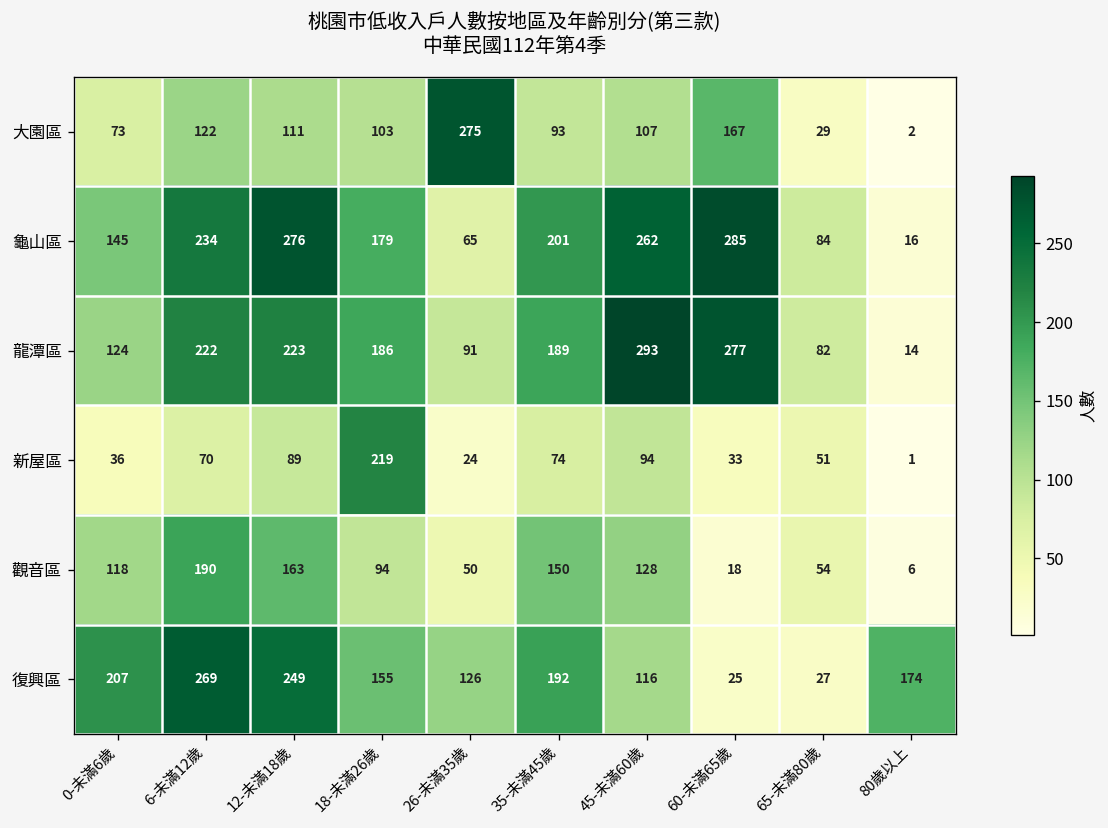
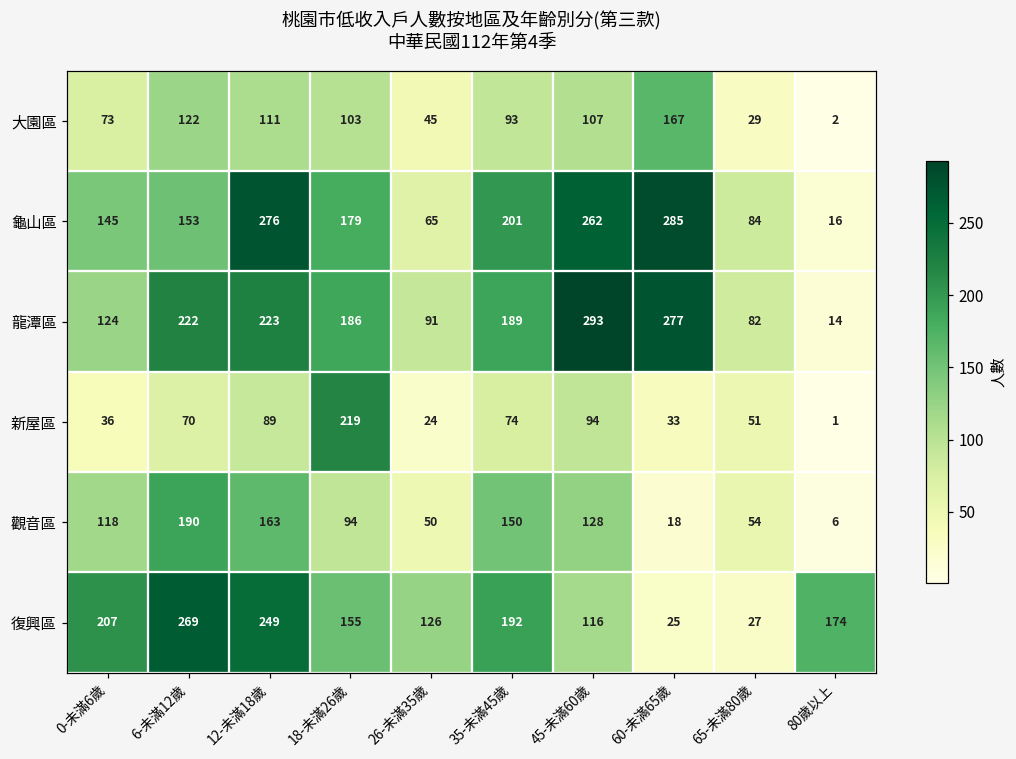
  {
    "大園區": {
      "0-未滿6歲": 73,
      "6-未滿12歲": 122,
      "12-未滿18歲": 111,
      "18-未滿26歲": 103,
-     "26-未滿35歲": 275,
+     "26-未滿35歲": 45,
      "35-未滿45歲": 93,
      "45-未滿60歲": 107,
      "60-未滿65歲": 167,
      "65-未滿80歲": 29,
      "80歲以上": 2
    },
    "龜山區": {
      "0-未滿6歲": 145,
-     "6-未滿12歲": 234,
+     "6-未滿12歲": 153,
      "12-未滿18歲": 276,
      "18-未滿26歲": 179,
      "26-未滿35歲": 65,
      "35-未滿45歲": 201,
      "45-未滿60歲": 262,
      "60-未滿65歲": 285,
      "65-未滿80歲": 84,
      "80歲以上": 16
    },
    "龍潭區": {
      "0-未滿6歲": 124,
      "6-未滿12歲": 222,
      "12-未滿18歲": 223,
      "18-未滿26歲": 186,
      "26-未滿35歲": 91,
      "35-未滿45歲": 189,
      "45-未滿60歲": 293,
      "60-未滿65歲": 277,
      "65-未滿80歲": 82,
      "80歲以上": 14
    },
    "新屋區": {
      "0-未滿6歲": 36,
      "6-未滿12歲": 70,
      "12-未滿18歲": 89,
      "18-未滿26歲": 219,
      "26-未滿35歲": 24,
      "35-未滿45歲": 74,
      "45-未滿60歲": 94,
      "60-未滿65歲": 33,
      "65-未滿80歲": 51,
      "80歲以上": 1
    },
    "觀音區": {
      "0-未滿6歲": 118,
      "6-未滿12歲": 190,
      "12-未滿18歲": 163,
      "18-未滿26歲": 94,
      "26-未滿35歲": 50,
      "35-未滿45歲": 150,
      "45-未滿60歲": 128,
      "60-未滿65歲": 18,
      "65-未滿80歲": 54,
      "80歲以上": 6
    },
    "復興區": {
      "0-未滿6歲": 207,
      "6-未滿12歲": 269,
      "12-未滿18歲": 249,
      "18-未滿26歲": 155,
      "26-未滿35歲": 126,
      "35-未滿45歲": 192,
      "45-未滿60歲": 116,
      "60-未滿65歲": 25,
      "65-未滿80歲": 27,
      "80歲以上": 174
    }
  }
